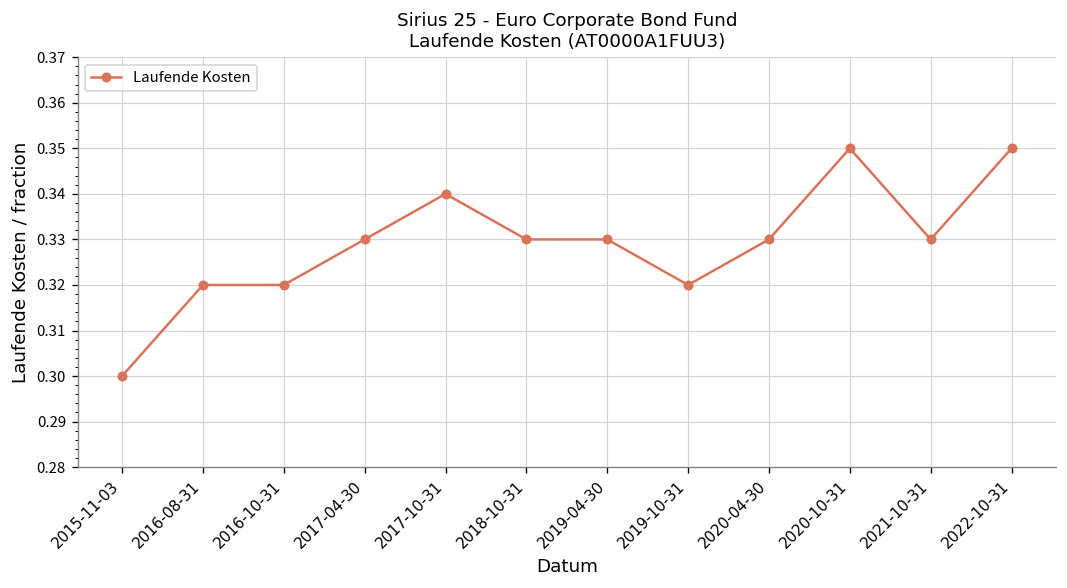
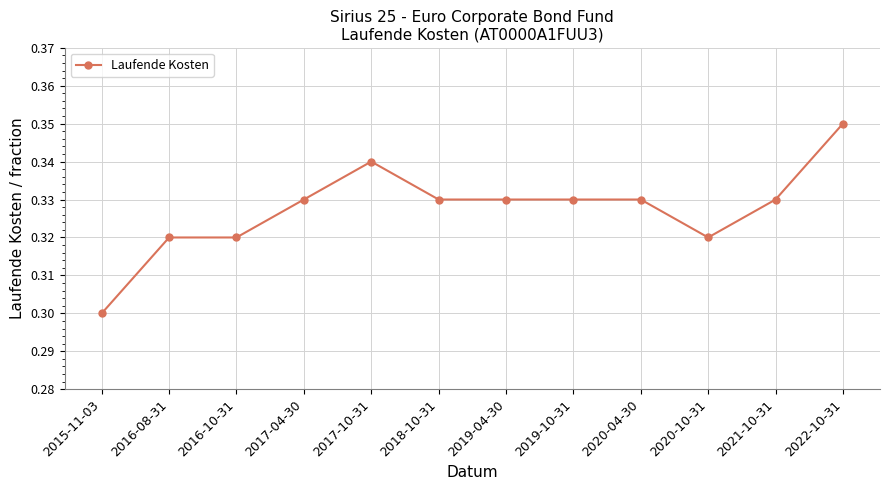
  {
    "2015-11-03": 0.30,
    "2016-08-31": 0.32,
    "2016-10-31": 0.32,
    "2017-04-30": 0.33,
    "2017-10-31": 0.34,
    "2018-10-31": 0.33,
    "2019-04-30": 0.33,
-   "2019-10-31": 0.32,
+   "2019-10-31": 0.33,
    "2020-04-30": 0.33,
-   "2020-10-31": 0.35,
+   "2020-10-31": 0.32,
    "2021-10-31": 0.33,
    "2022-10-31": 0.35
  }
